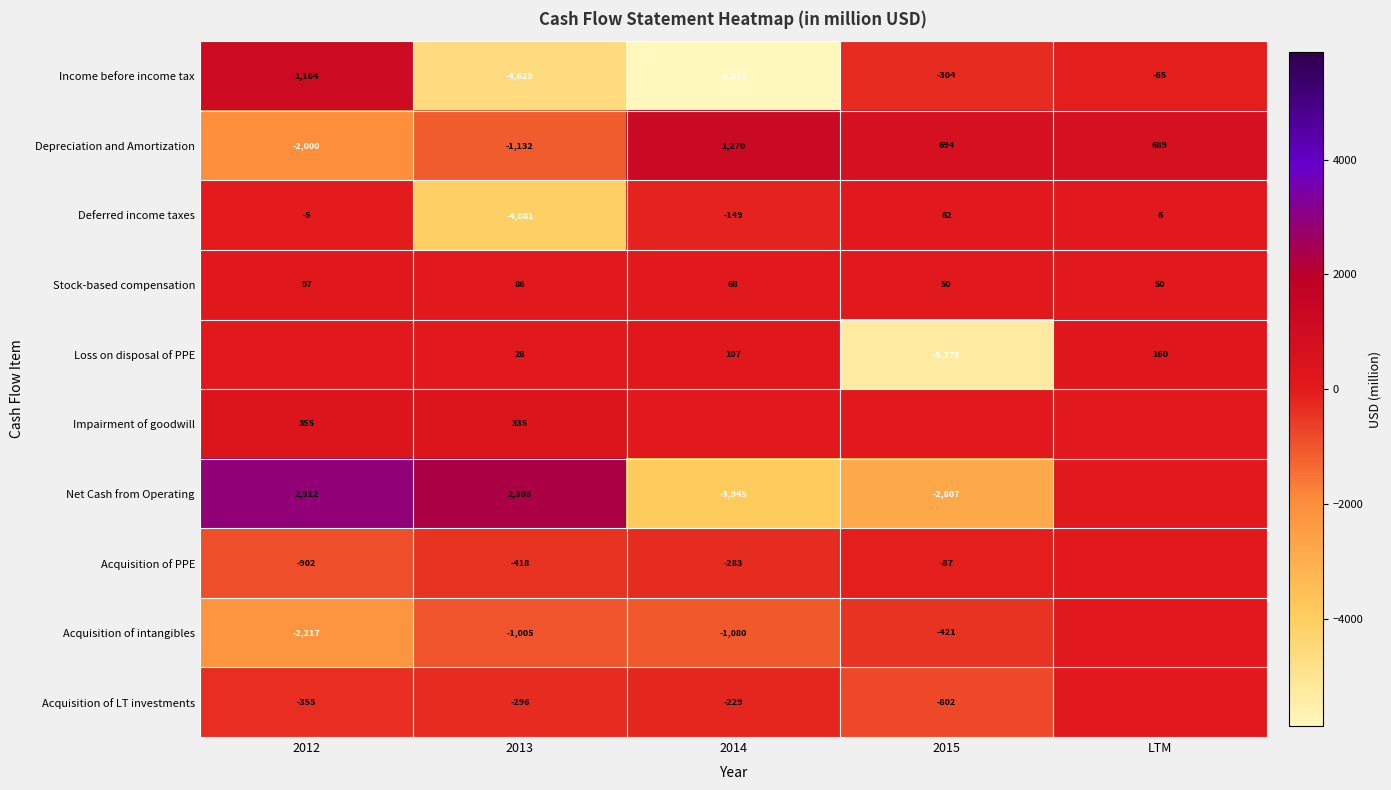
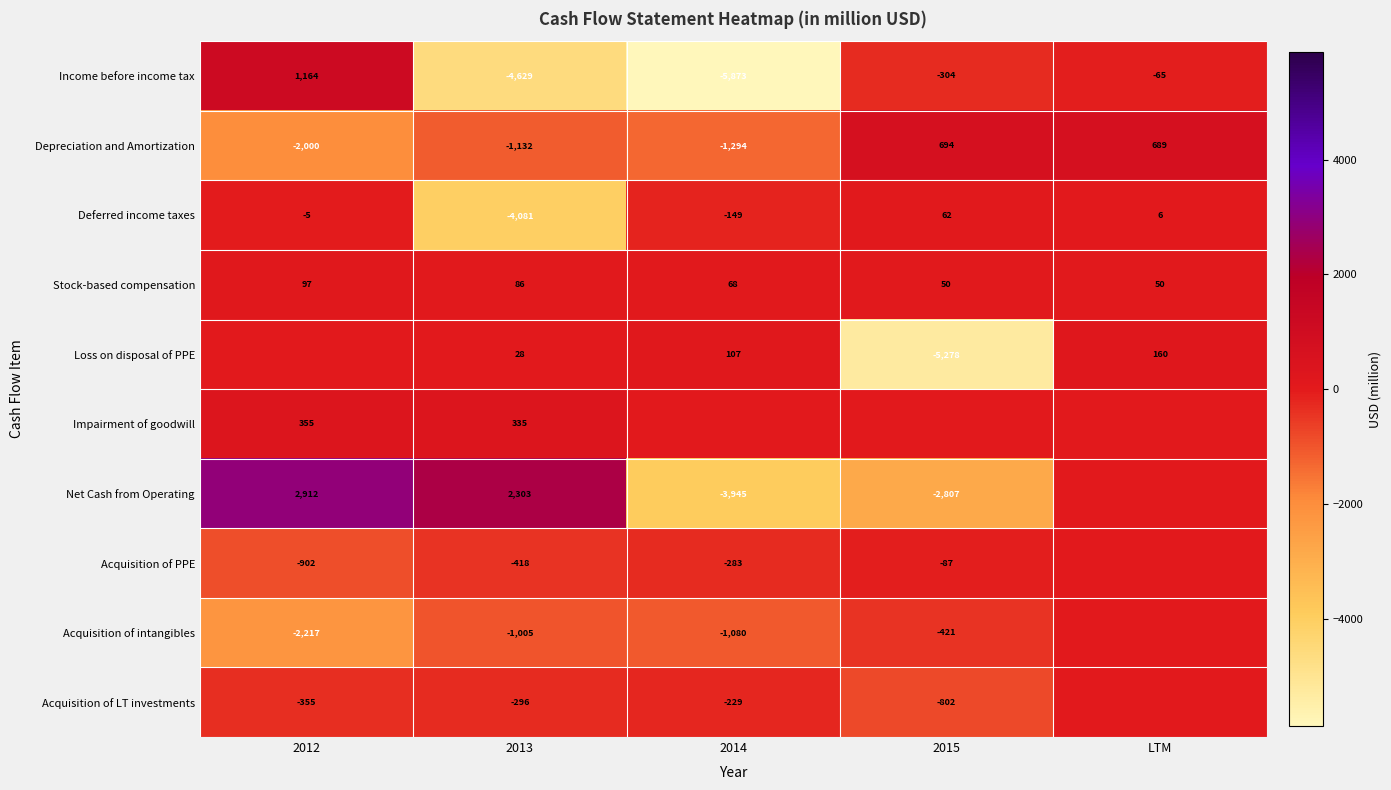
  {
    "Income before income tax": {
      "2012": "1,164",
      "2013": "-4,629",
      "2014": "-5,873",
      "2015": "-304",
      "LTM": "-65"
    },
    "Depreciation and Amortization": {
      "2012": "-2,000",
      "2013": "-1,132",
-     "2014": "1,270",
+     "2014": "-1,294",
      "2015": "694",
      "LTM": "689"
    },
    "Deferred income taxes": {
      "2012": "-5",
      "2013": "-4,081",
      "2014": "-149",
      "2015": "62",
      "LTM": "6"
    },
    "Stock-based compensation": {
      "2012": "97",
      "2013": "86",
      "2014": "68",
      "2015": "50",
      "LTM": "50"
    },
    "Loss on disposal of PPE": {
      "2013": "28",
      "2014": "107",
      "2015": "-5,278",
      "LTM": "160"
    },
    "Impairment of goodwill": {
      "2012": "355",
      "2013": "335"
    },
    "Net Cash from Operating": {
      "2012": "2,912",
      "2013": "2,303",
      "2014": "-3,945",
      "2015": "-2,807"
    },
    "Acquisition of PPE": {
      "2012": "-902",
      "2013": "-418",
      "2014": "-283",
      "2015": "-87"
    },
    "Acquisition of intangibles": {
      "2012": "-2,217",
      "2013": "-1,005",
      "2014": "-1,080",
      "2015": "-421"
    },
    "Acquisition of LT investments": {
      "2012": "-355",
      "2013": "-296",
      "2014": "-229",
      "2015": "-802"
    }
  }
